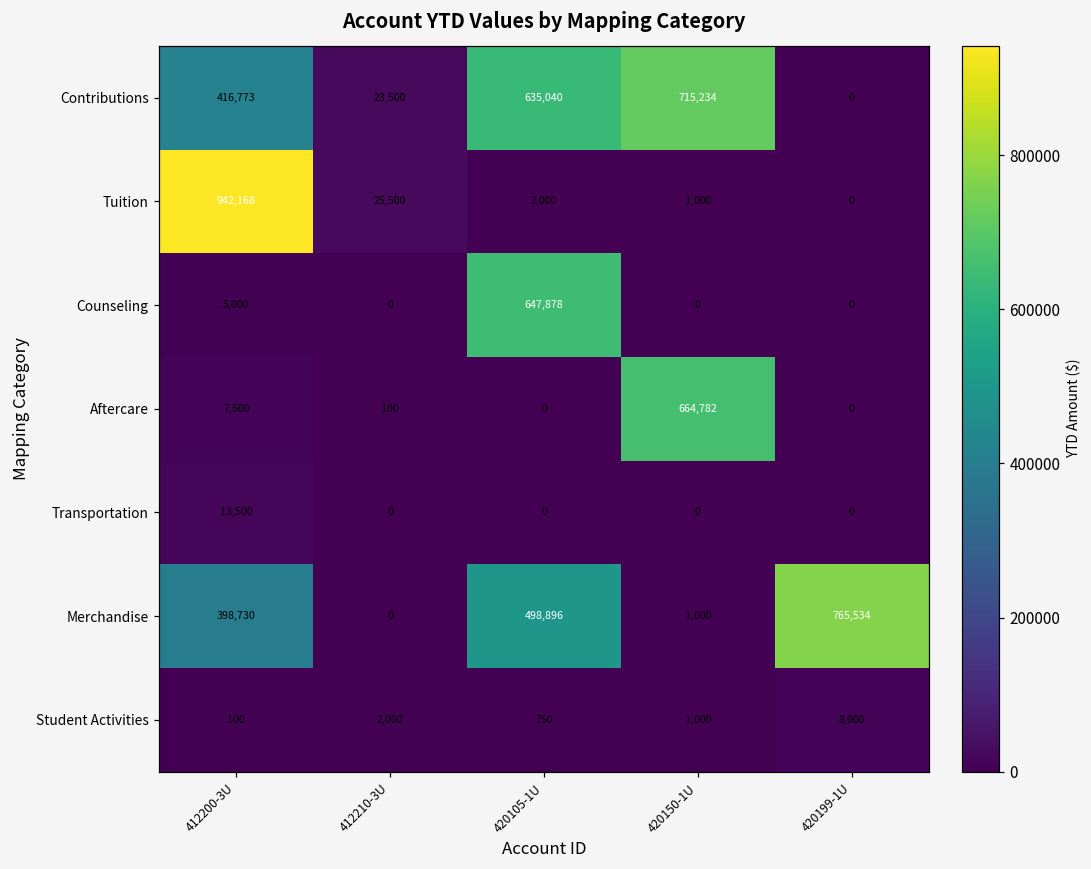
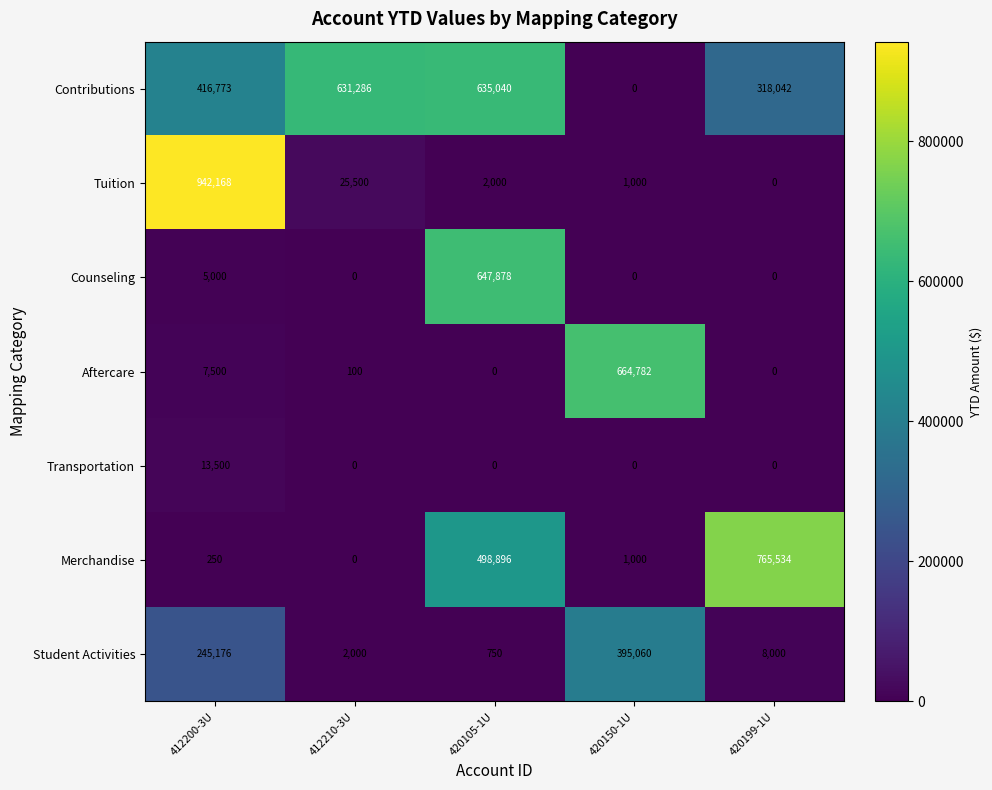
  {
    "Contributions": {
      "412200-3U": "416,773",
-     "412210-3U": "23,500",
+     "412210-3U": "631,286",
      "420105-1U": "635,040",
-     "420150-1U": "715,234",
-     "420199-1U": "0"
+     "420150-1U": "0",
+     "420199-1U": "318,042"
    },
    "Tuition": {
      "412200-3U": "942,168",
      "412210-3U": "25,500",
      "420105-1U": "2,000",
      "420150-1U": "1,000",
      "420199-1U": "0"
    },
    "Counseling": {
      "412200-3U": "5,000",
      "412210-3U": "0",
      "420105-1U": "647,878",
      "420150-1U": "0",
      "420199-1U": "0"
    },
    "Aftercare": {
      "412200-3U": "7,500",
      "412210-3U": "100",
      "420105-1U": "0",
      "420150-1U": "664,782",
      "420199-1U": "0"
    },
    "Transportation": {
      "412200-3U": "13,500",
      "412210-3U": "0",
      "420105-1U": "0",
      "420150-1U": "0",
      "420199-1U": "0"
    },
    "Merchandise": {
-     "412200-3U": "398,730",
+     "412200-3U": "250",
      "412210-3U": "0",
      "420105-1U": "498,896",
      "420150-1U": "1,000",
      "420199-1U": "765,534"
    },
    "Student Activities": {
-     "412200-3U": "100",
+     "412200-3U": "245,176",
      "412210-3U": "2,000",
      "420105-1U": "750",
-     "420150-1U": "1,000",
+     "420150-1U": "395,060",
      "420199-1U": "8,000"
    }
  }
